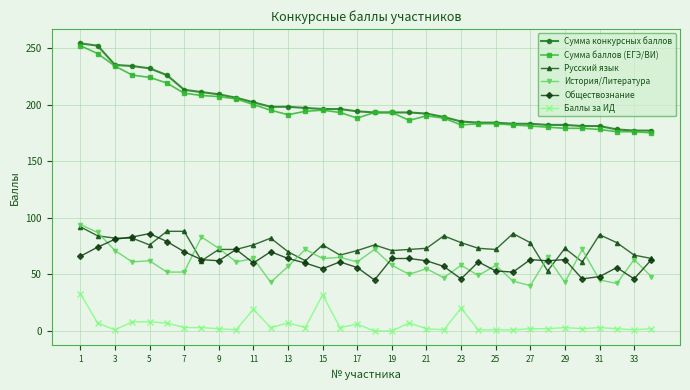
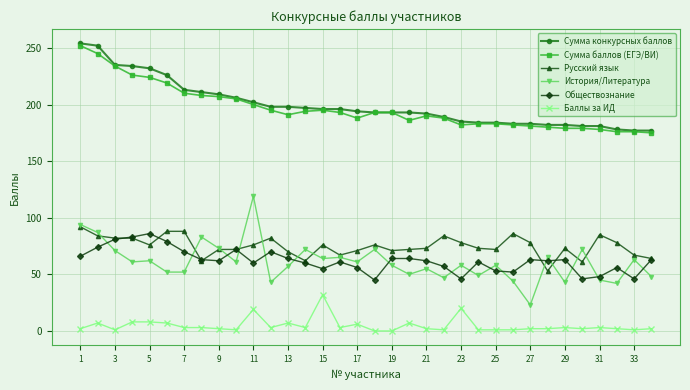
  {
    "Сумма баллов (ЕГЭ/ВИ)": {
      "5": 224,
      "7": 210,
      "13": 191,
      "17": 188,
      "23": 182,
      "29": 179,
      "31": 178
    },
    "История/Литература": {
      "3": 71,
      "5": 62,
      "7": 52,
-     "11": 64,
+     "11": 119,
      "13": 57,
      "15": 64,
      "17": 61,
      "19": 58,
      "21": 55,
      "23": 58,
      "25": 58,
-     "27": 40,
+     "27": 23,
      "29": 43,
      "31": 45,
      "33": 63
    },
    "Баллы за ИД": {
-     "1": 33,
+     "1": 2,
      "3": 1,
      "5": 8,
      "7": 3,
      "9": 2,
      "11": 19,
      "13": 7,
      "15": 32,
      "17": 6,
      "19": 0,
      "21": 2,
      "23": 20,
      "25": 1,
      "27": 2,
      "29": 3,
      "31": 3,
      "33": 1
    }
  }
